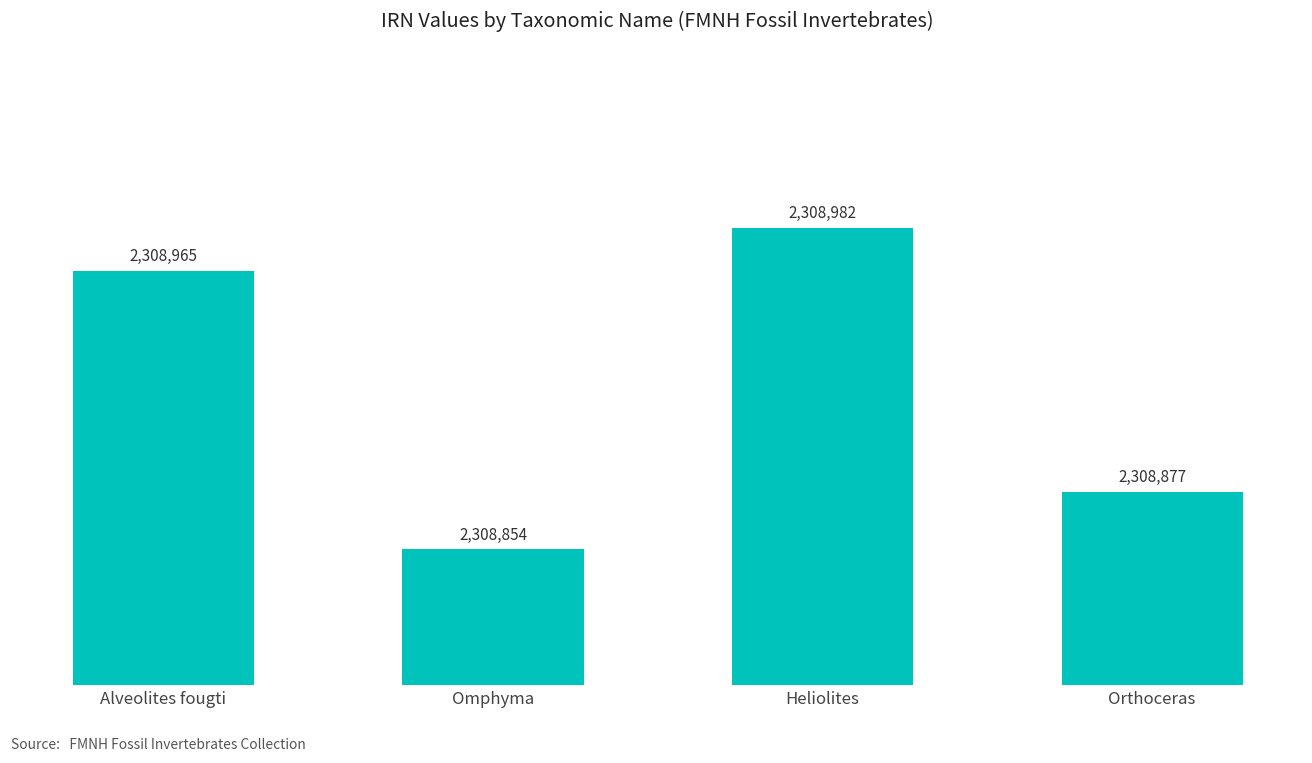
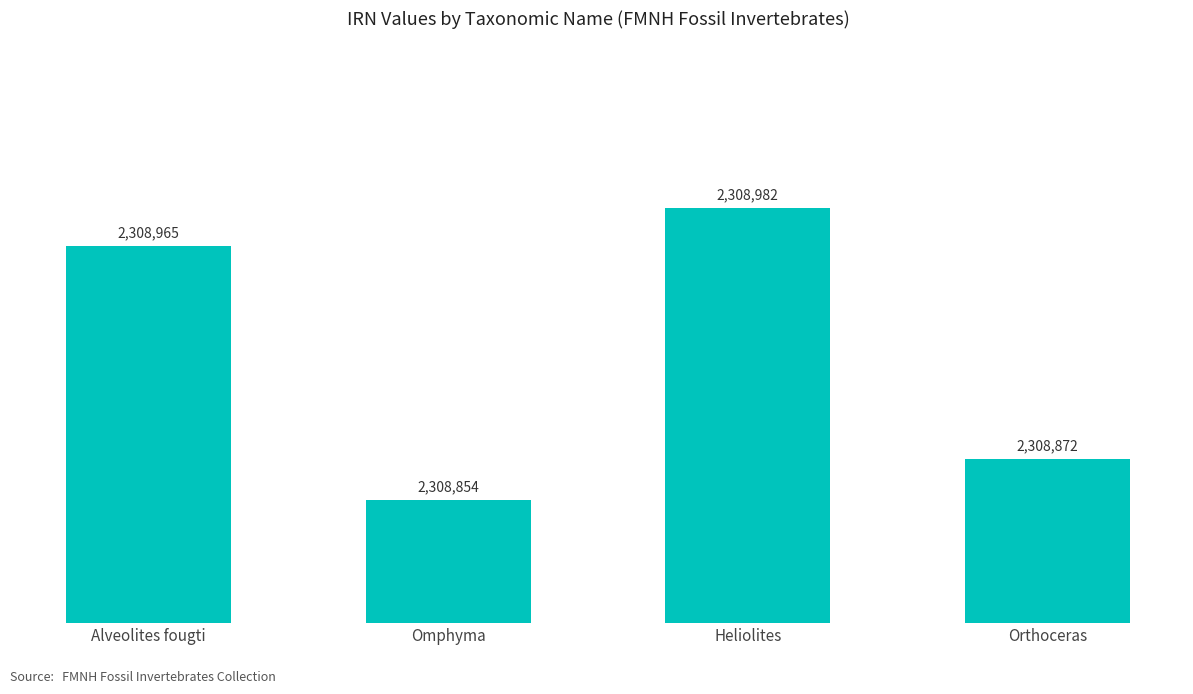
  {
    "Alveolites fougti": "2,308,965",
    "Omphyma": "2,308,854",
    "Heliolites": "2,308,982",
-   "Orthoceras": "2,308,877"
+   "Orthoceras": "2,308,872"
  }
